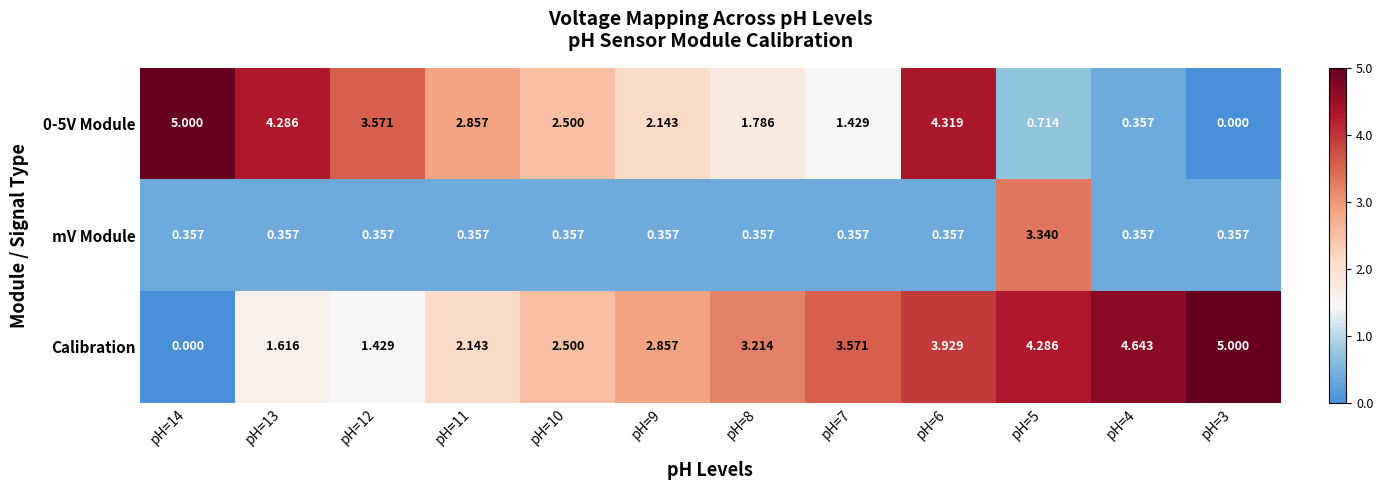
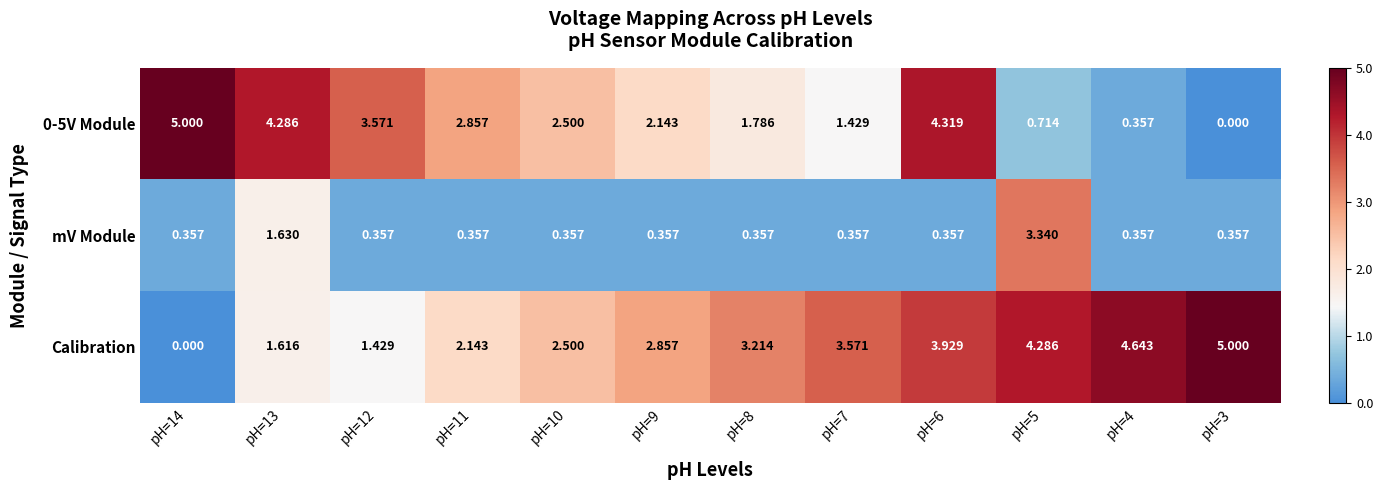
  {
    "0-5V Module": {
      "pH=14": 5.000,
      "pH=13": 4.286,
      "pH=12": 3.571,
      "pH=11": 2.857,
      "pH=10": 2.500,
      "pH=9": 2.143,
      "pH=8": 1.786,
      "pH=7": 1.429,
      "pH=6": 4.319,
      "pH=5": 0.714,
      "pH=4": 0.357,
      "pH=3": 0.000
    },
    "mV Module": {
      "pH=14": 0.357,
-     "pH=13": 0.357,
+     "pH=13": 1.630,
      "pH=12": 0.357,
      "pH=11": 0.357,
      "pH=10": 0.357,
      "pH=9": 0.357,
      "pH=8": 0.357,
      "pH=7": 0.357,
      "pH=6": 0.357,
      "pH=5": 3.340,
      "pH=4": 0.357,
      "pH=3": 0.357
    },
    "Calibration": {
      "pH=14": 0.000,
      "pH=13": 1.616,
      "pH=12": 1.429,
      "pH=11": 2.143,
      "pH=10": 2.500,
      "pH=9": 2.857,
      "pH=8": 3.214,
      "pH=7": 3.571,
      "pH=6": 3.929,
      "pH=5": 4.286,
      "pH=4": 4.643,
      "pH=3": 5.000
    }
  }
